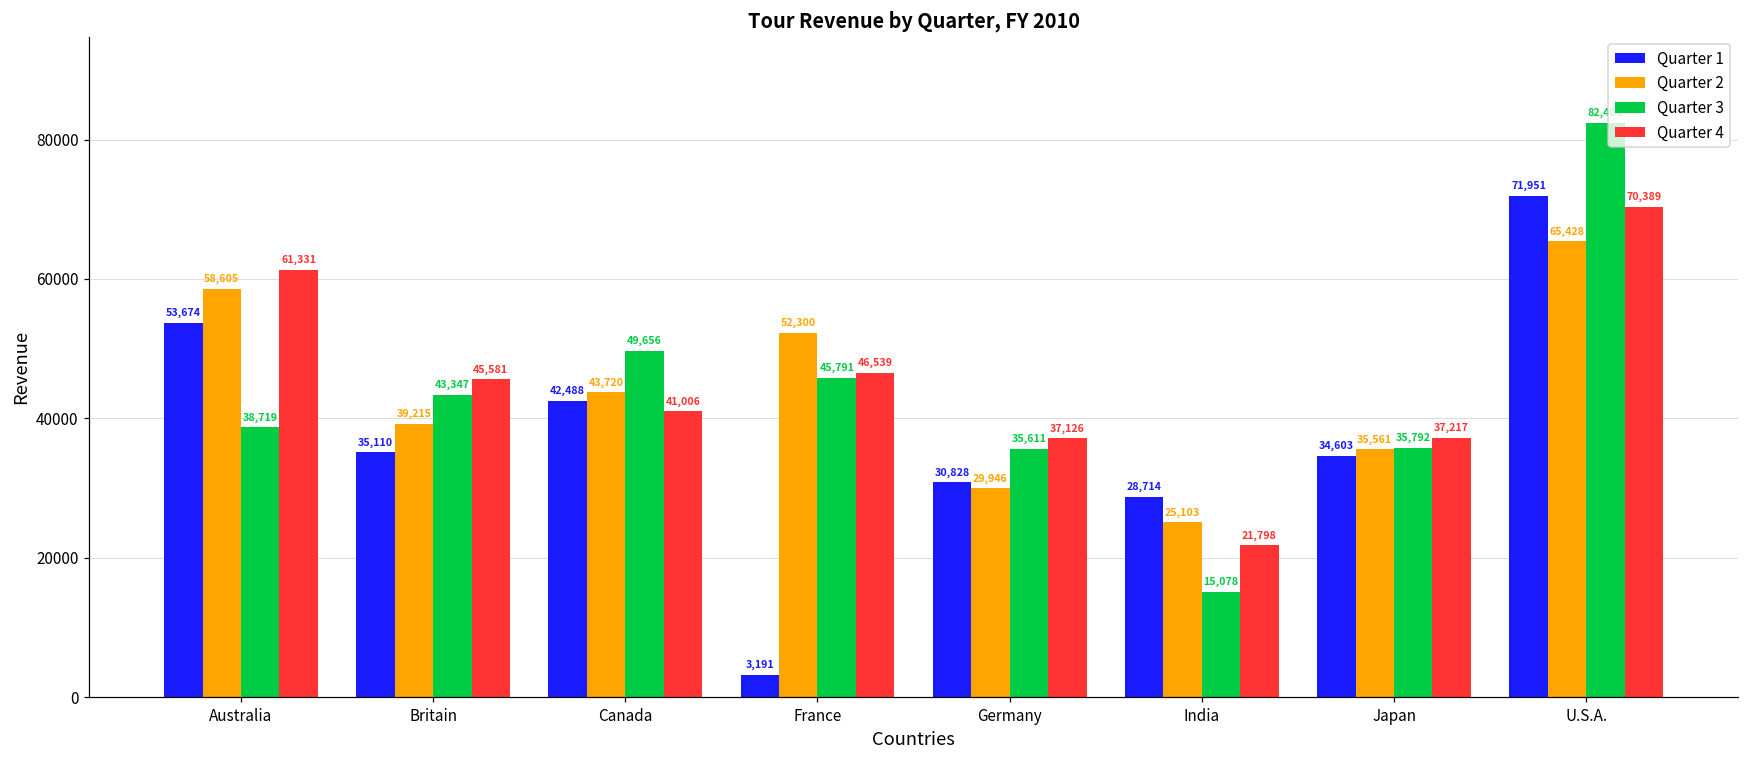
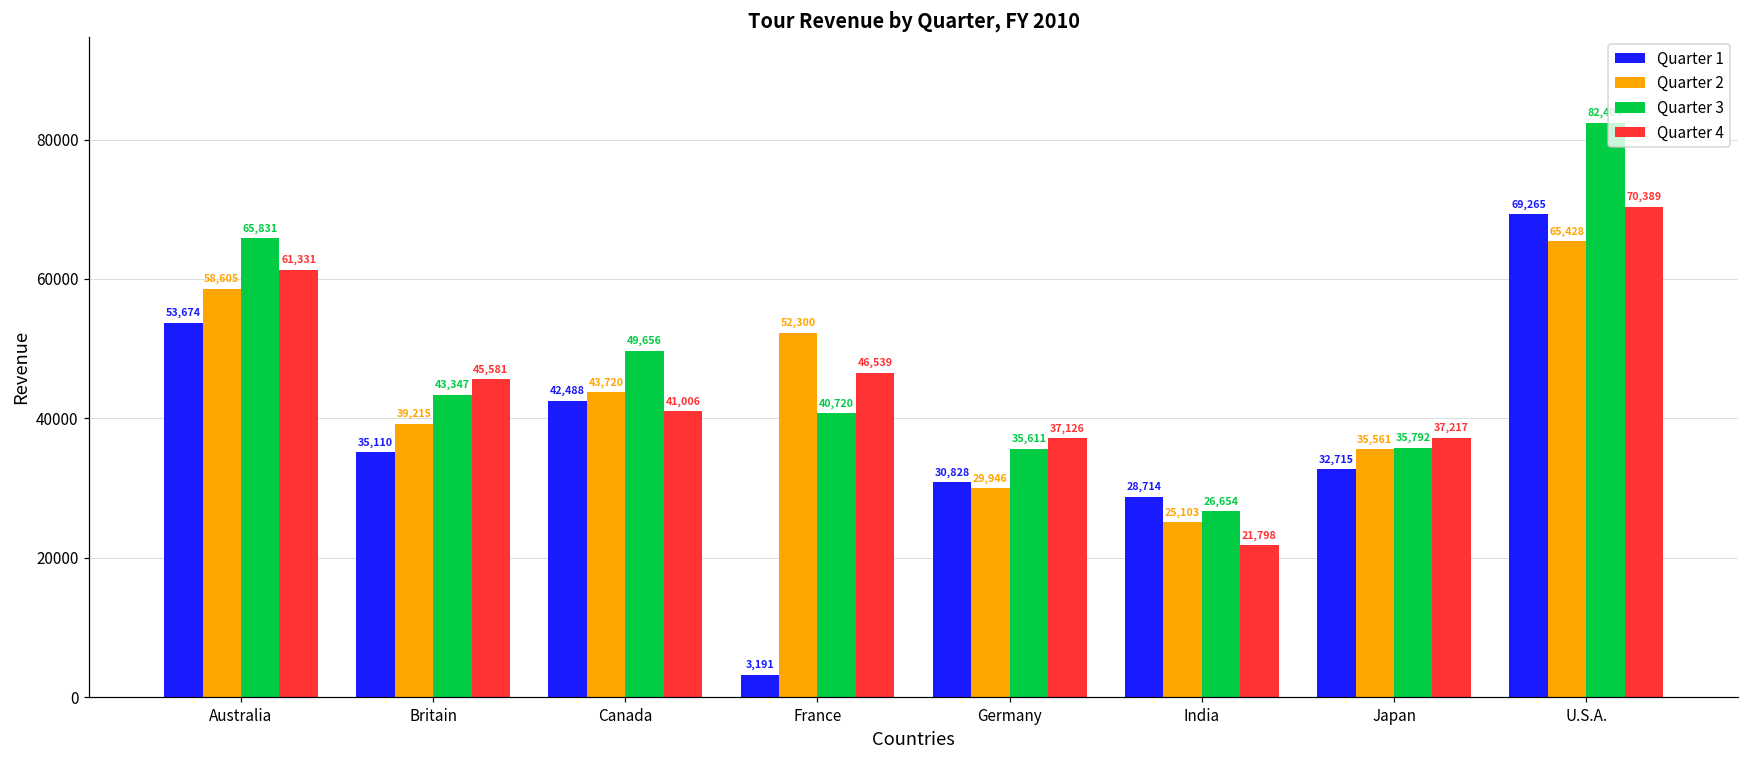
  {
    "Quarter 1": {
      "Australia": "53,674",
      "Britain": "35,110",
      "Canada": "42,488",
      "France": "3,191",
      "Germany": "30,828",
      "India": "28,714",
-     "Japan": "34,603",
-     "U.S.A.": "71,951"
+     "Japan": "32,715",
+     "U.S.A.": "69,265"
    },
    "Quarter 2": {
      "Australia": "58,605",
      "Britain": "39,215",
      "Canada": "43,720",
      "France": "52,300",
      "Germany": "29,946",
      "India": "25,103",
      "Japan": "35,561",
      "U.S.A.": "65,428"
    },
    "Quarter 3": {
-     "Australia": "38,719",
+     "Australia": "65,831",
      "Britain": "43,347",
      "Canada": "49,656",
-     "France": "45,791",
+     "France": "40,720",
      "Germany": "35,611",
-     "India": "15,078",
+     "India": "26,654",
      "Japan": "35,792"
    },
    "Quarter 4": {
      "Australia": "61,331",
      "Britain": "45,581",
      "Canada": "41,006",
      "France": "46,539",
      "Germany": "37,126",
      "India": "21,798",
      "Japan": "37,217",
      "U.S.A.": "70,389"
    }
  }
